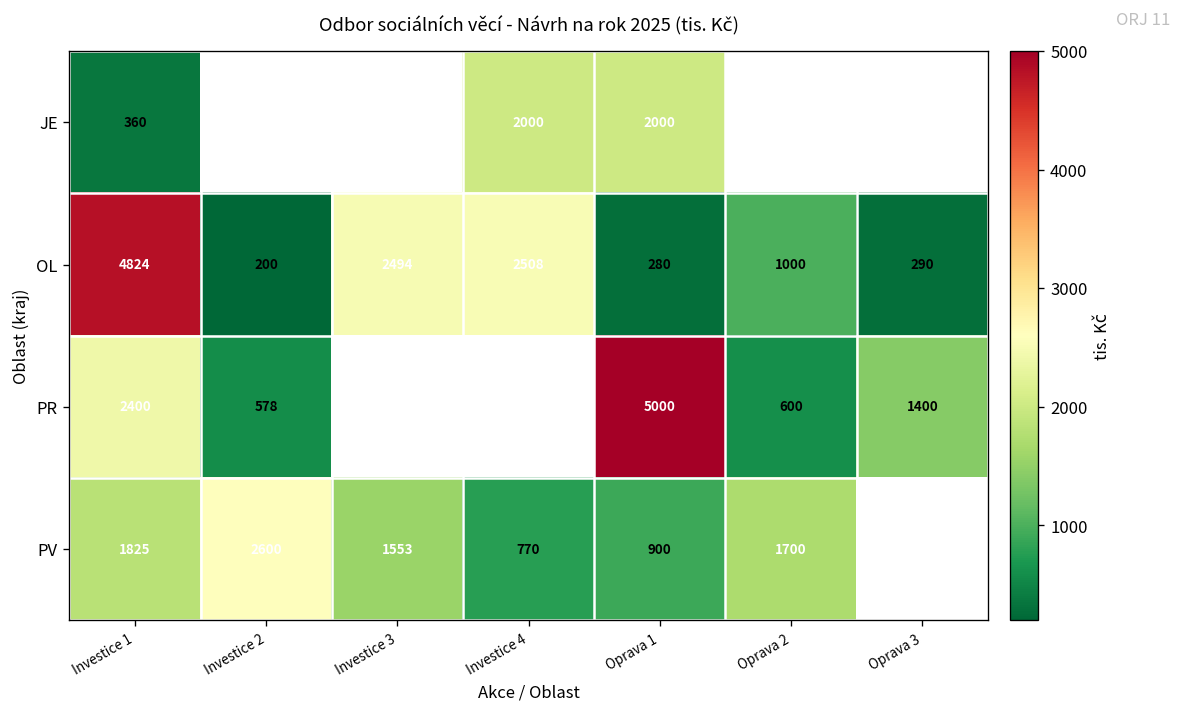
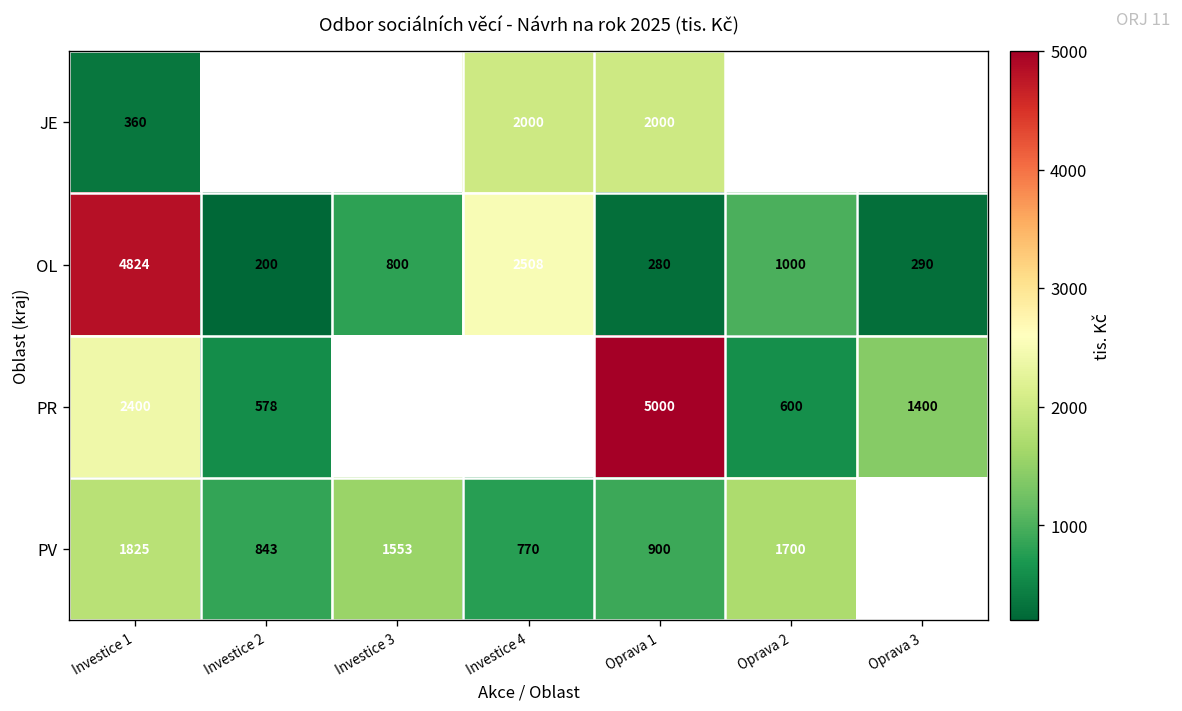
  {
    "JE": {
      "Investice 1": 360,
      "Investice 4": 2000,
      "Oprava 1": 2000
    },
    "OL": {
      "Investice 1": 4824,
      "Investice 2": 200,
-     "Investice 3": 2494,
+     "Investice 3": 800,
      "Investice 4": 2508,
      "Oprava 1": 280,
      "Oprava 2": 1000,
      "Oprava 3": 290
    },
    "PR": {
      "Investice 1": 2400,
      "Investice 2": 578,
      "Oprava 1": 5000,
      "Oprava 2": 600,
      "Oprava 3": 1400
    },
    "PV": {
      "Investice 1": 1825,
-     "Investice 2": 2600,
+     "Investice 2": 843,
      "Investice 3": 1553,
      "Investice 4": 770,
      "Oprava 1": 900,
      "Oprava 2": 1700
    }
  }
